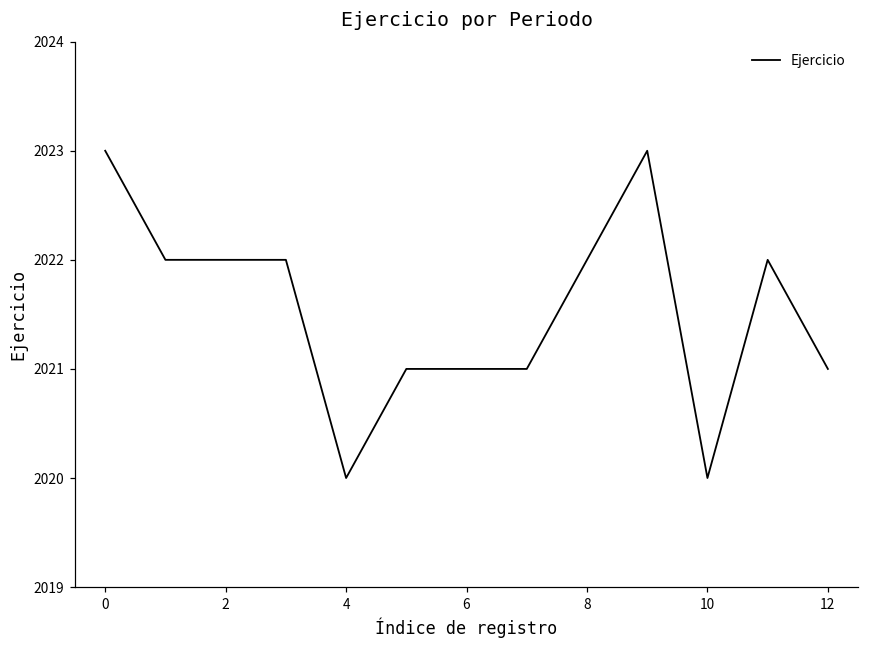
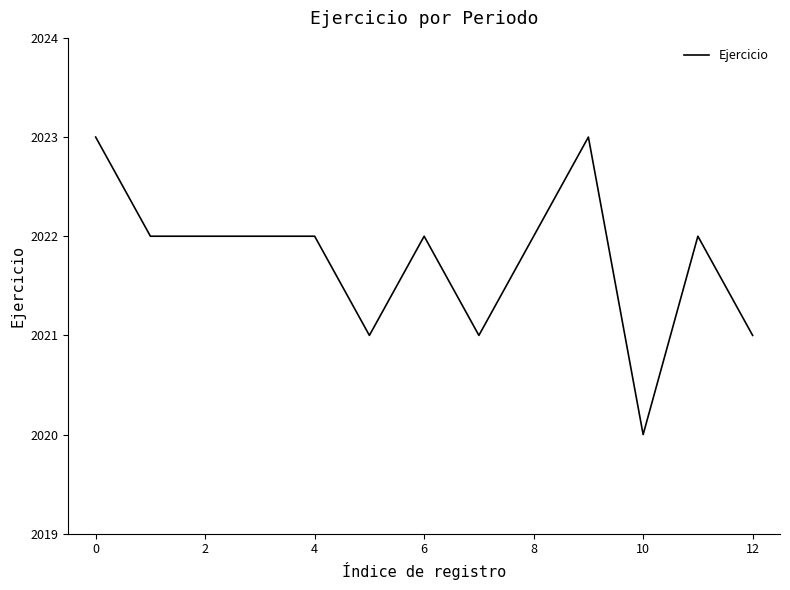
  {
    "0": 2023,
    "2": 2022,
-   "4": 2020,
-   "6": 2021,
+   "4": 2022,
+   "6": 2022,
    "8": 2022,
    "10": 2020,
    "12": 2021
  }
